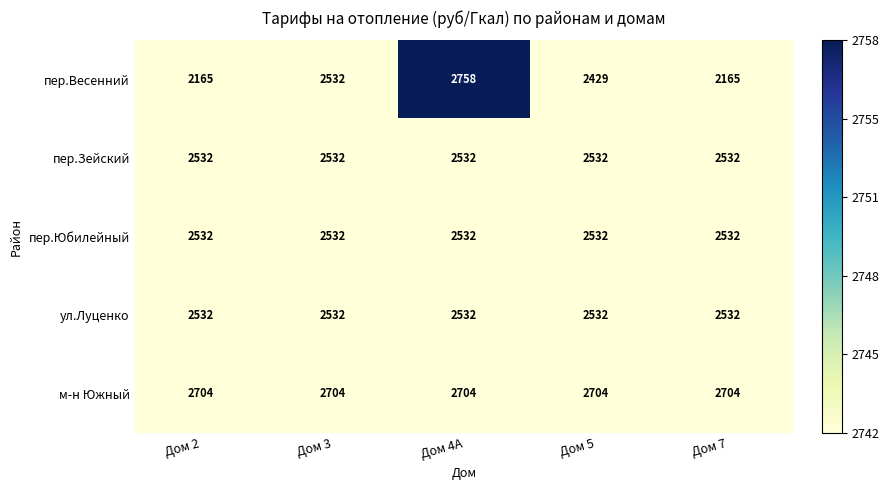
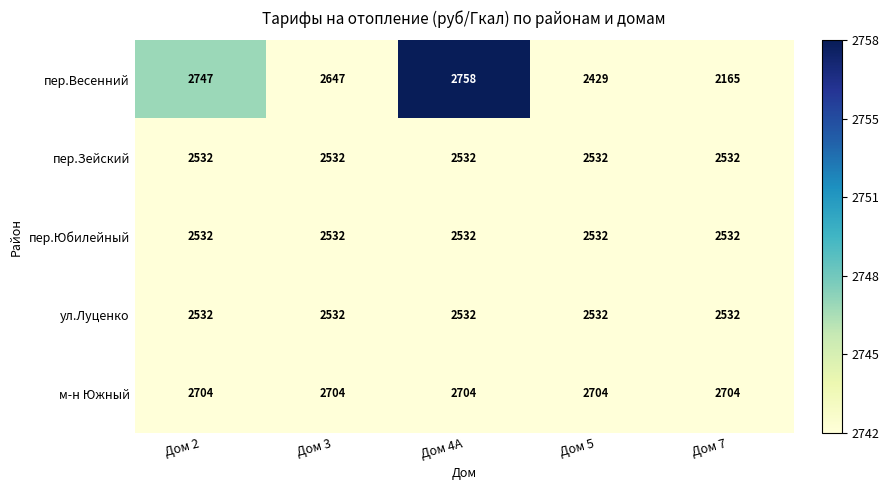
  {
    "пер.Весенний": {
-     "Дом 2": 2165,
-     "Дом 3": 2532,
+     "Дом 2": 2747,
+     "Дом 3": 2647,
      "Дом 4А": 2758,
      "Дом 5": 2429,
      "Дом 7": 2165
    },
    "пер.Зейский": {
      "Дом 2": 2532,
      "Дом 3": 2532,
      "Дом 4А": 2532,
      "Дом 5": 2532,
      "Дом 7": 2532
    },
    "пер.Юбилейный": {
      "Дом 2": 2532,
      "Дом 3": 2532,
      "Дом 4А": 2532,
      "Дом 5": 2532,
      "Дом 7": 2532
    },
    "ул.Луценко": {
      "Дом 2": 2532,
      "Дом 3": 2532,
      "Дом 4А": 2532,
      "Дом 5": 2532,
      "Дом 7": 2532
    },
    "м-н Южный": {
      "Дом 2": 2704,
      "Дом 3": 2704,
      "Дом 4А": 2704,
      "Дом 5": 2704,
      "Дом 7": 2704
    }
  }
